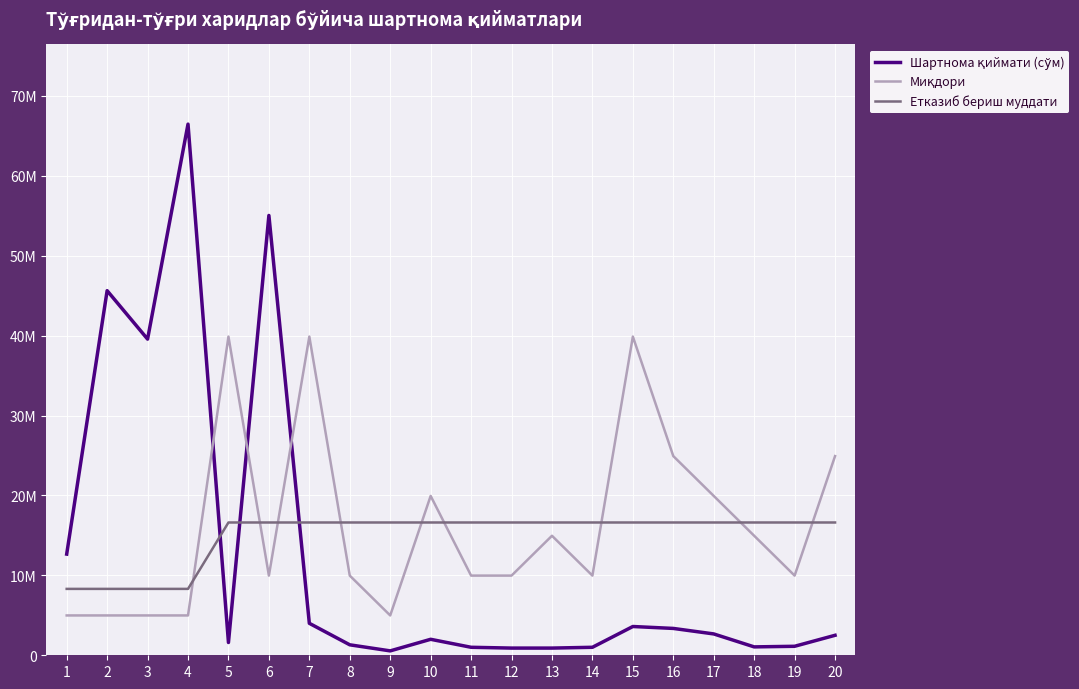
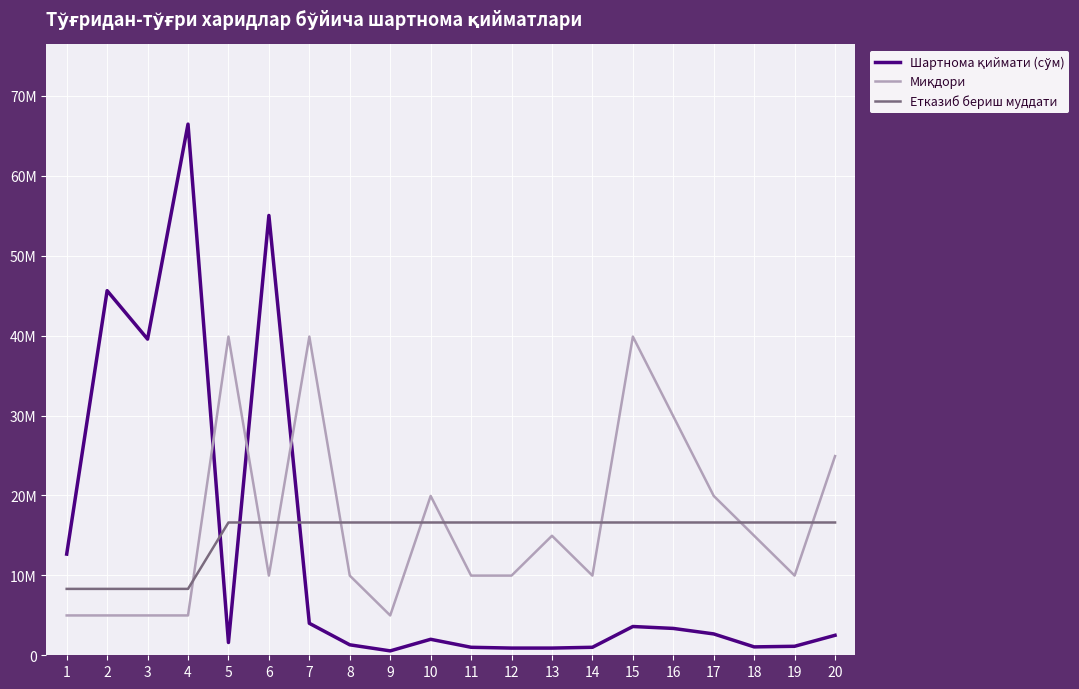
  {
    "Шартнома қиймати (сўм)": {
      "1": 13000000,
      "2": 46000000,
      "3": 40000000,
      "4": 66000000,
      "5": 2000000,
      "6": 55000000,
      "7": 4000000,
      "8": 1000000,
      "9": 1000000,
      "10": 2000000,
      "11": 1000000,
      "12": 1000000,
      "13": 1000000,
      "14": 1000000,
      "15": 4000000,
      "16": 3000000,
      "17": 3000000,
      "18": 1000000,
      "19": 1000000,
      "20": 3000000
    },
    "Миқдори": {
      "1": 5000000,
      "2": 5000000,
      "3": 5000000,
      "4": 5000000,
      "5": 40000000,
      "6": 10000000,
      "7": 40000000,
      "8": 10000000,
      "9": 5000000,
      "10": 20000000,
      "11": 10000000,
      "12": 10000000,
      "13": 15000000,
      "14": 10000000,
      "15": 40000000,
-     "16": 25000000,
+     "16": 30000000,
      "17": 20000000,
      "18": 15000000,
      "19": 10000000,
      "20": 25000000
    },
    "Етказиб бериш муддати": {
      "1": 8000000,
      "2": 8000000,
      "3": 8000000,
      "4": 8000000,
      "5": 17000000,
      "6": 17000000,
      "7": 17000000,
      "8": 17000000,
      "9": 17000000,
      "10": 17000000,
      "11": 17000000,
      "12": 17000000,
      "13": 17000000,
      "14": 17000000,
      "15": 17000000,
      "16": 17000000,
      "17": 17000000,
      "18": 17000000,
      "19": 17000000,
      "20": 17000000
    }
  }
